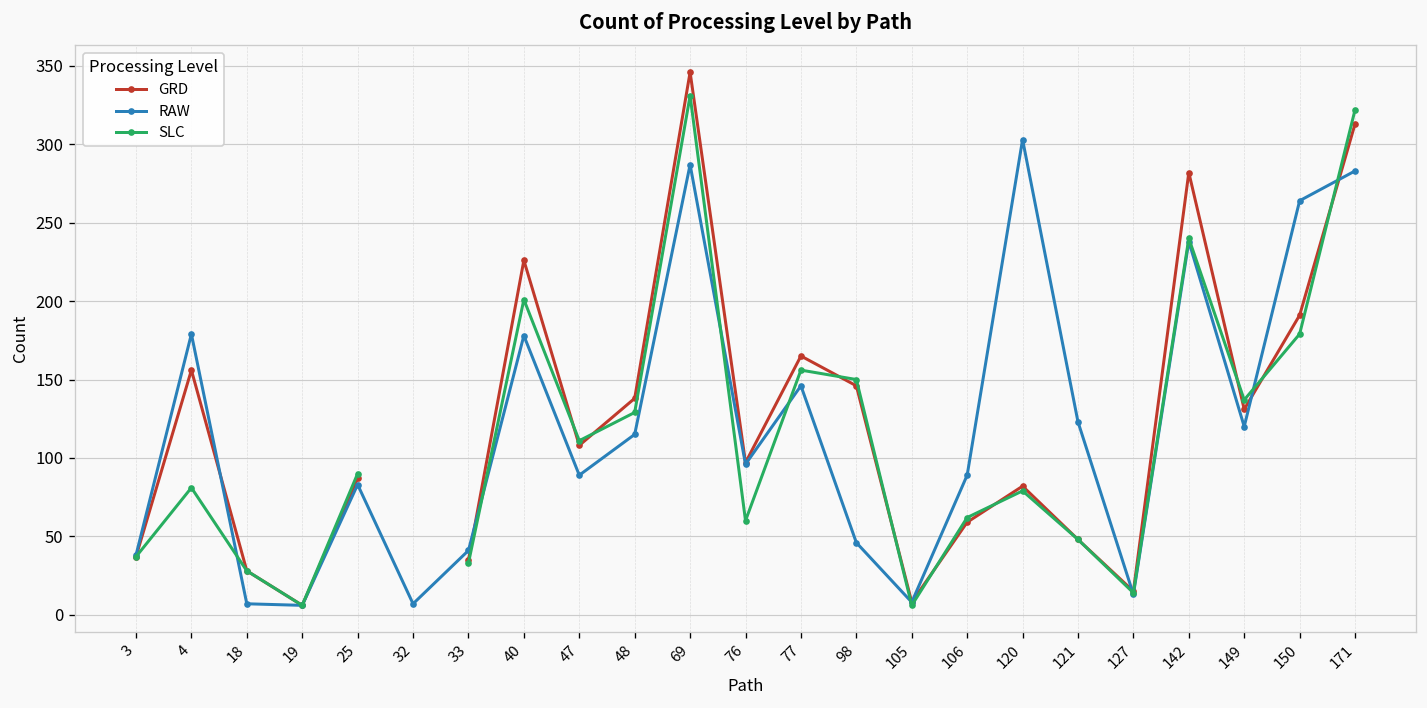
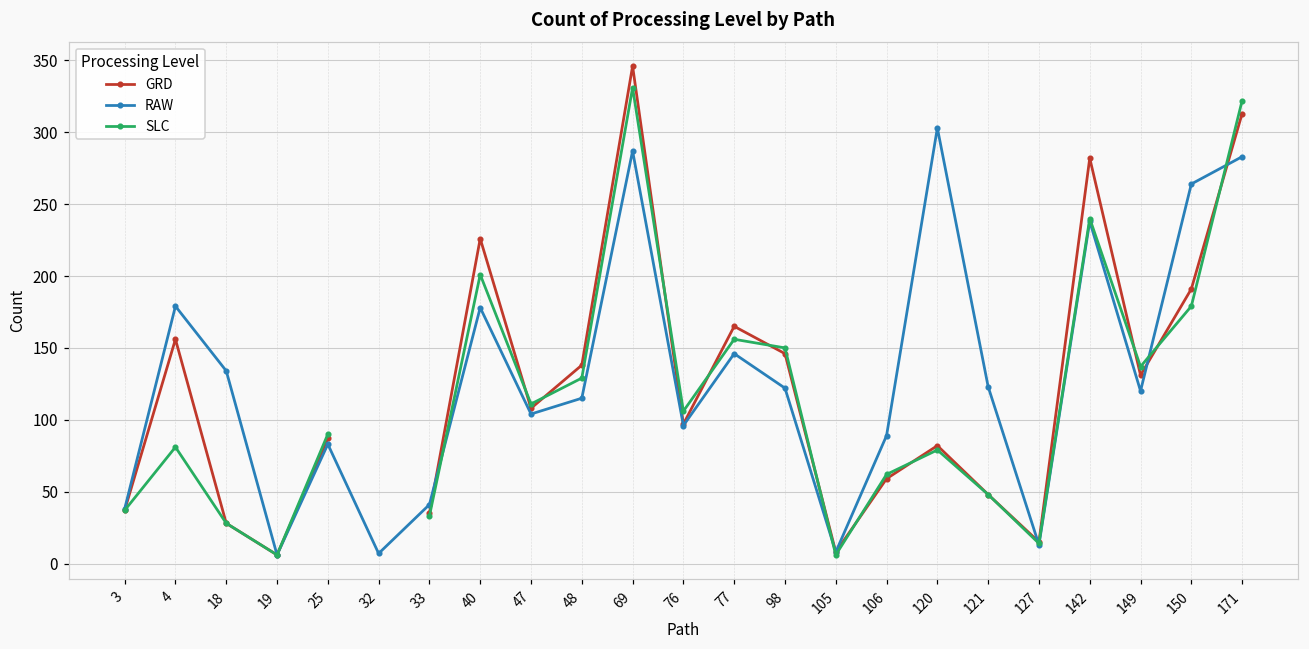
  {
    "GRD": {
      "4": 156,
      "25": 87,
      "33": 35,
      "40": 226,
      "47": 108,
      "48": 138,
      "69": 346,
      "77": 165,
      "98": 146,
      "106": 59,
      "120": 82,
      "142": 282,
      "149": 131,
      "150": 191,
      "171": 313
    },
    "RAW": {
      "4": 179,
-     "18": 7,
+     "18": 134,
      "25": 83,
      "32": 7,
      "33": 41,
      "40": 178,
-     "47": 89,
+     "47": 104,
      "48": 115,
      "69": 287,
      "77": 146,
-     "98": 46,
+     "98": 122,
      "106": 89,
      "120": 303,
      "121": 123,
      "142": 238,
      "149": 120,
      "150": 264,
      "171": 283
    },
    "SLC": {
      "4": 81,
      "25": 90,
      "33": 33,
      "40": 201,
      "47": 111,
      "48": 129,
      "69": 331,
-     "76": 60,
+     "76": 106,
      "77": 156,
      "98": 150,
      "105": 6,
      "106": 62,
      "120": 79,
      "142": 240,
      "149": 137,
      "150": 179,
      "171": 322
    }
  }
